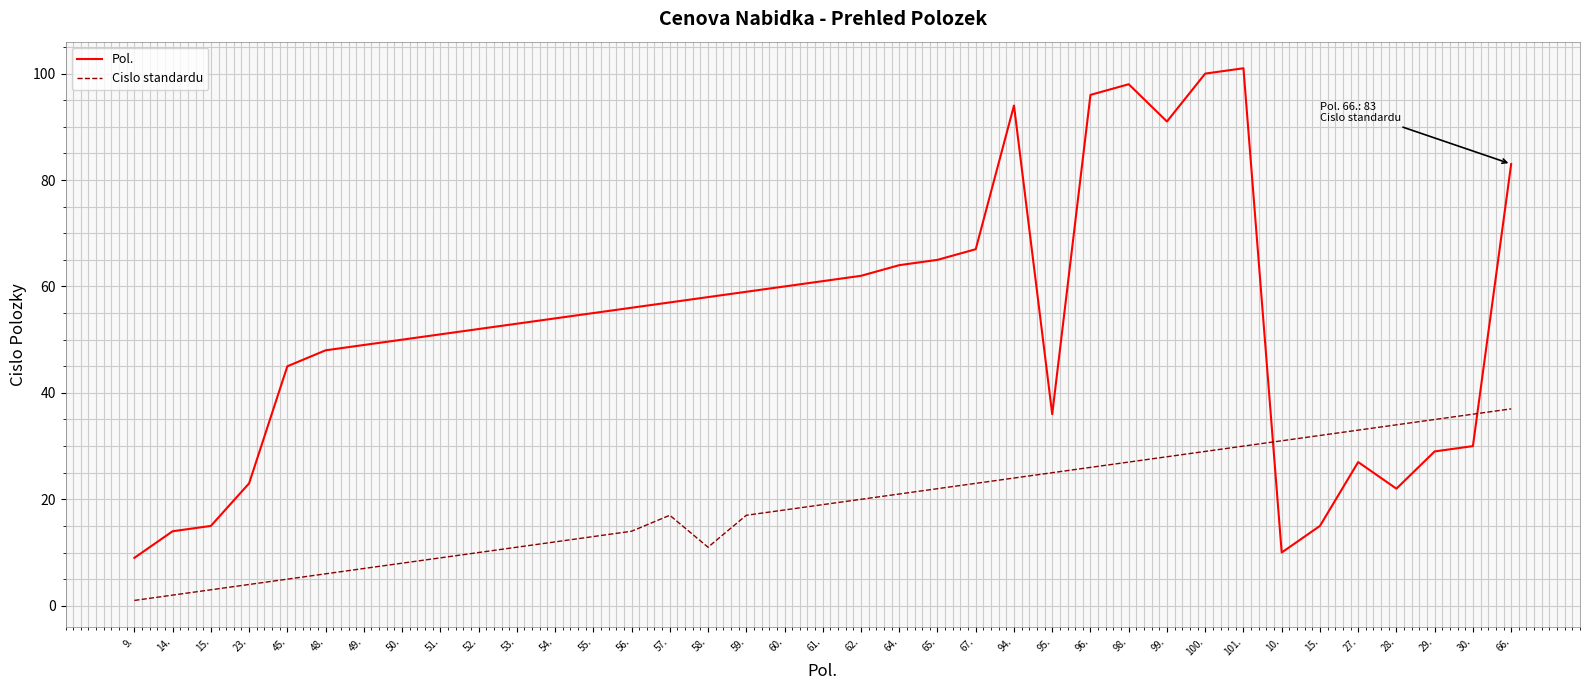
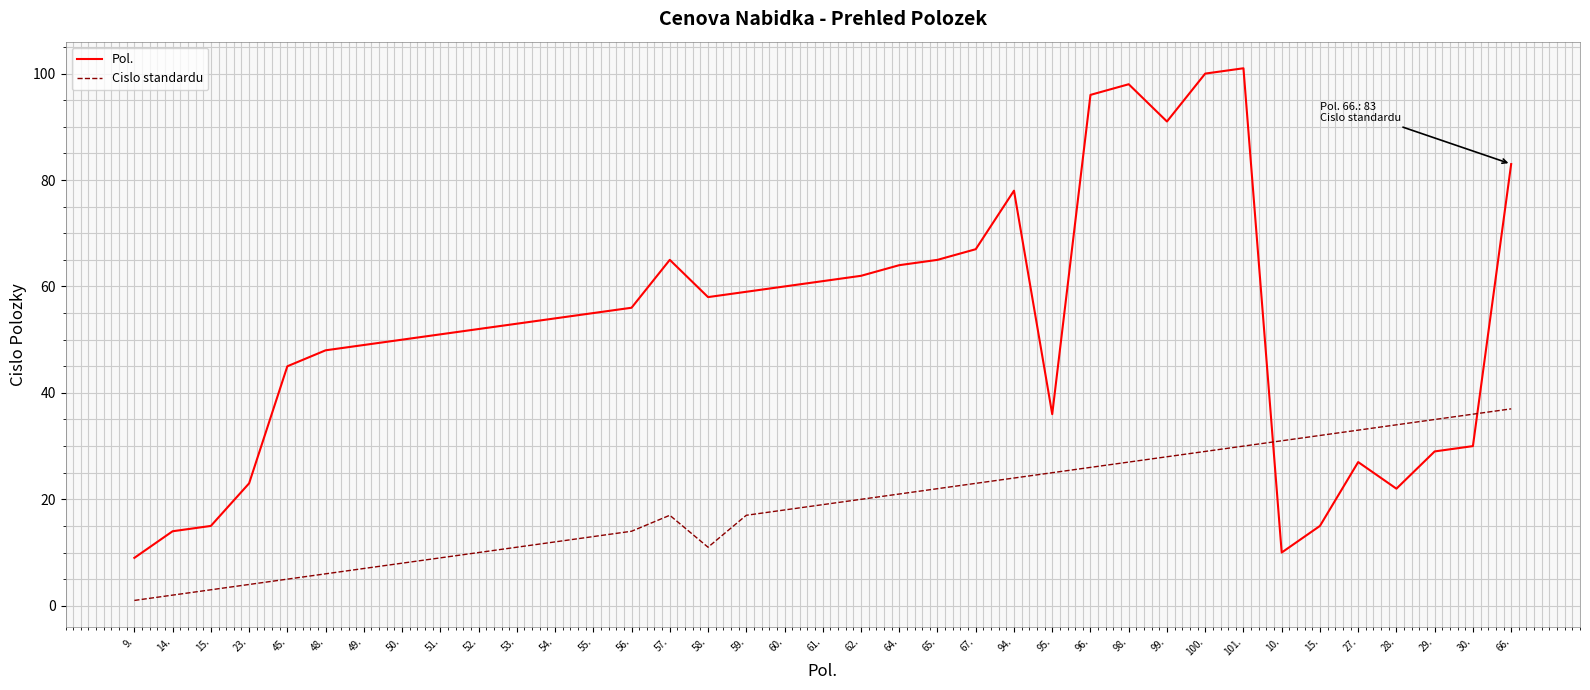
  {
    "Pol.": {
      "9.": 9,
      "14.": 14,
      "23.": 23,
      "45.": 45,
      "48.": 48,
      "49.": 49,
      "50.": 50,
      "51.": 51,
      "52.": 52,
      "53.": 53,
      "54.": 54,
      "55.": 55,
      "56.": 56,
-     "57.": 57,
+     "57.": 65,
      "58.": 58,
      "59.": 59,
      "60.": 60,
      "61.": 61,
      "62.": 62,
      "64.": 64,
      "65.": 65,
      "67.": 67,
-     "94.": 94,
+     "94.": 78,
      "95.": 36,
      "96.": 96,
      "98.": 98,
      "99.": 91,
      "100.": 100,
      "101.": 101,
      "10.": 10,
      "27.": 27,
      "28.": 22,
      "29.": 29,
      "30.": 30
    },
    "Cislo standardu": {
      "9.": 1,
      "14.": 2,
      "23.": 4,
      "45.": 5,
      "48.": 6,
      "49.": 7,
      "50.": 8,
      "51.": 9,
      "52.": 10,
      "53.": 11,
      "54.": 12,
      "55.": 13,
      "56.": 14,
      "57.": 17,
      "58.": 11,
      "59.": 17,
      "60.": 18,
      "61.": 19,
      "62.": 20,
      "64.": 21,
      "65.": 22,
      "67.": 23,
      "94.": 24,
      "95.": 25,
      "96.": 26,
      "98.": 27,
      "99.": 28,
      "100.": 29,
      "101.": 30,
      "10.": 31,
      "27.": 33,
      "28.": 34,
      "29.": 35,
      "30.": 36,
      "66.": 37
    }
  }
